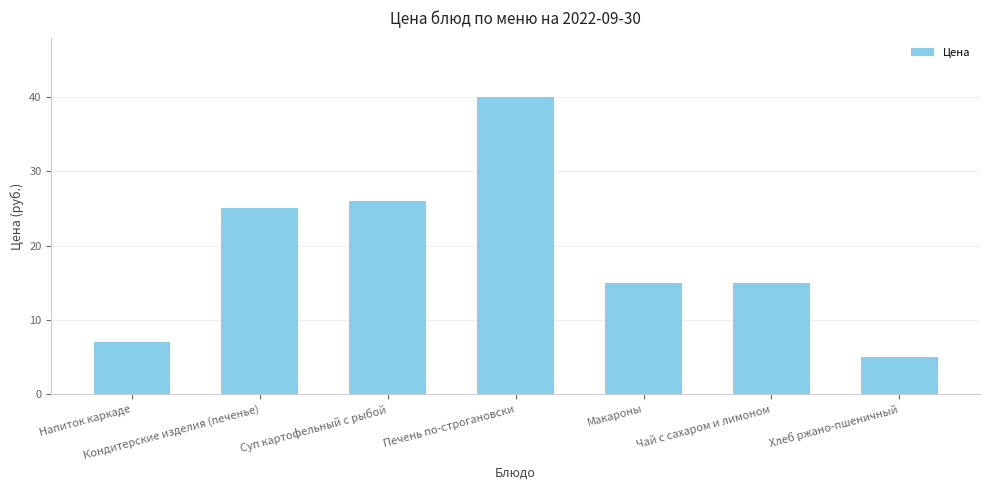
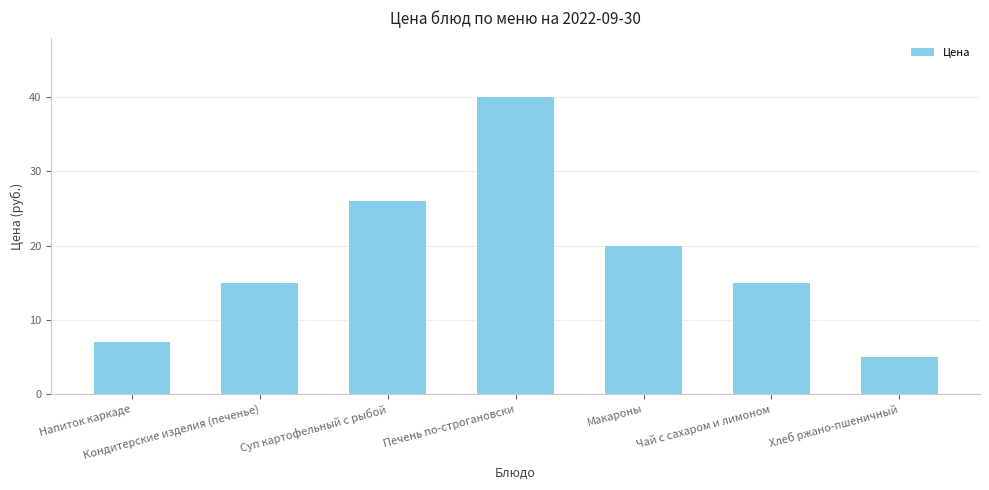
  {
    "Напиток каркаде": 7,
-   "Кондитерские изделия (печенье)": 25,
+   "Кондитерские изделия (печенье)": 15,
    "Суп картофельный с рыбой": 26,
    "Печень по-строгановски": 40,
-   "Макароны": 15,
+   "Макароны": 20,
    "Чай с сахаром и лимоном": 15,
    "Хлеб ржано-пшеничный": 5
  }
